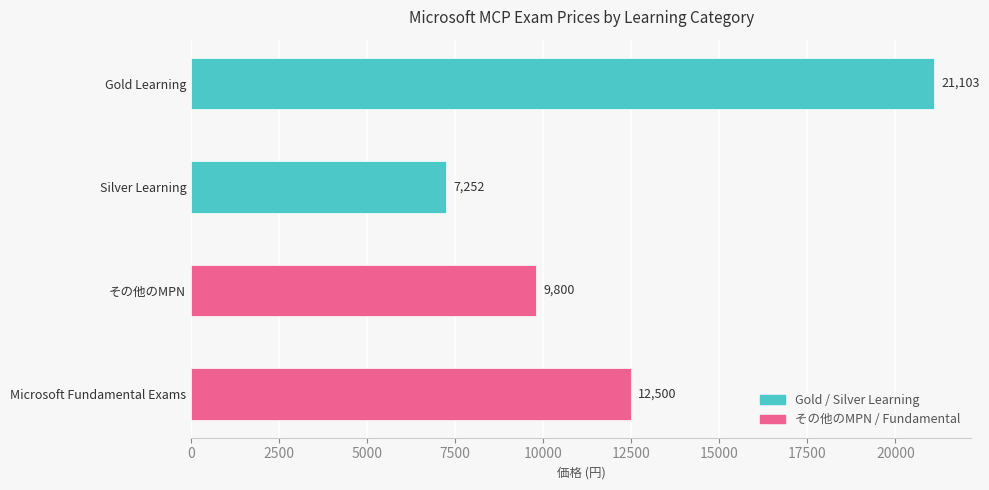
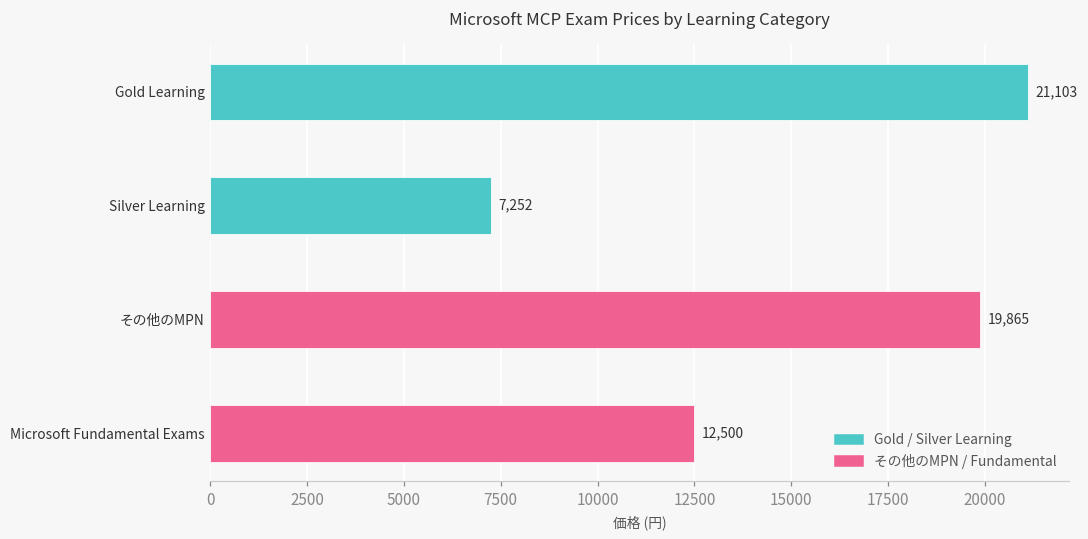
  {
    "Gold Learning": "21,103",
    "Silver Learning": "7,252",
-   "その他のMPN": "9,800",
+   "その他のMPN": "19,865",
    "Microsoft Fundamental Exams": "12,500"
  }
